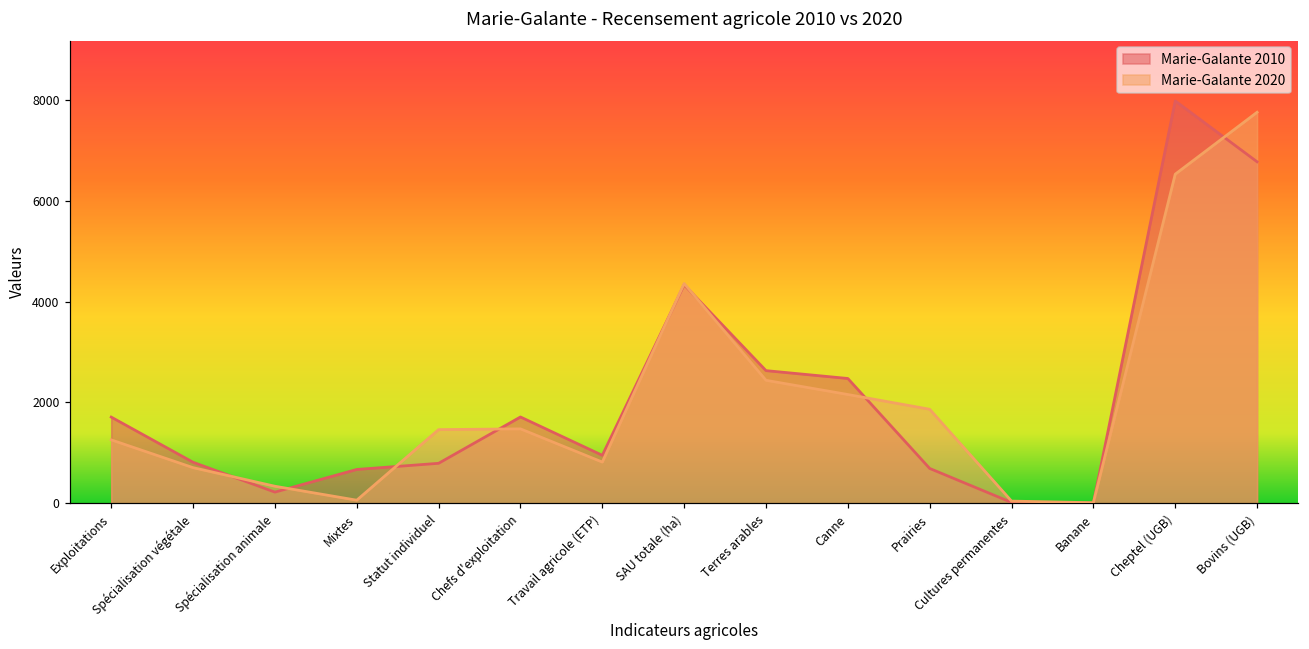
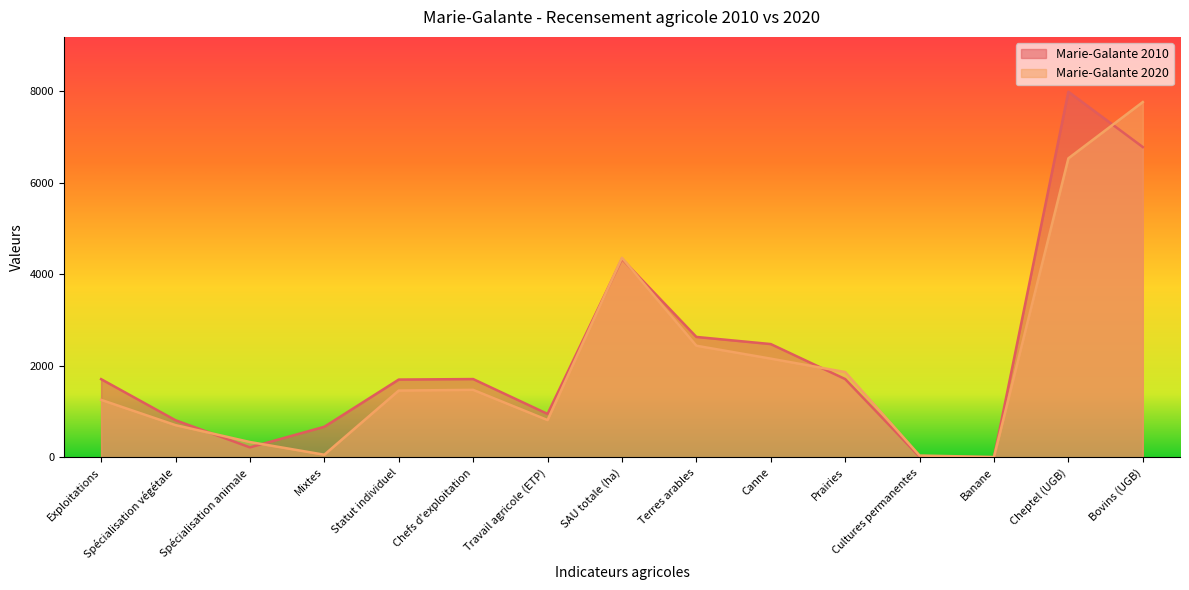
  {
    "Marie-Galante 2010": {
      "Exploitations": 1700,
      "Spécialisation végétale": 800,
      "Spécialisation animale": 200,
      "Mixtes": 700,
-     "Statut individuel": 800,
+     "Statut individuel": 1700,
      "Chefs d'exploitation": 1700,
      "Travail agricole (ETP)": 1000,
      "Terres arables": 2600,
      "Canne": 2500,
-     "Prairies": 700,
+     "Prairies": 1700,
      "Cheptel (UGB)": 8000,
      "Bovins (UGB)": 6800
    },
    "Marie-Galante 2020": {
      "Exploitations": 1300,
      "Spécialisation végétale": 700,
      "Spécialisation animale": 300,
      "Mixtes": 100,
      "Statut individuel": 1500,
      "Chefs d'exploitation": 1500,
      "Travail agricole (ETP)": 800,
      "Terres arables": 2400,
      "Canne": 2200,
      "Prairies": 1900,
      "Cheptel (UGB)": 6500,
      "Bovins (UGB)": 7800
    }
  }
